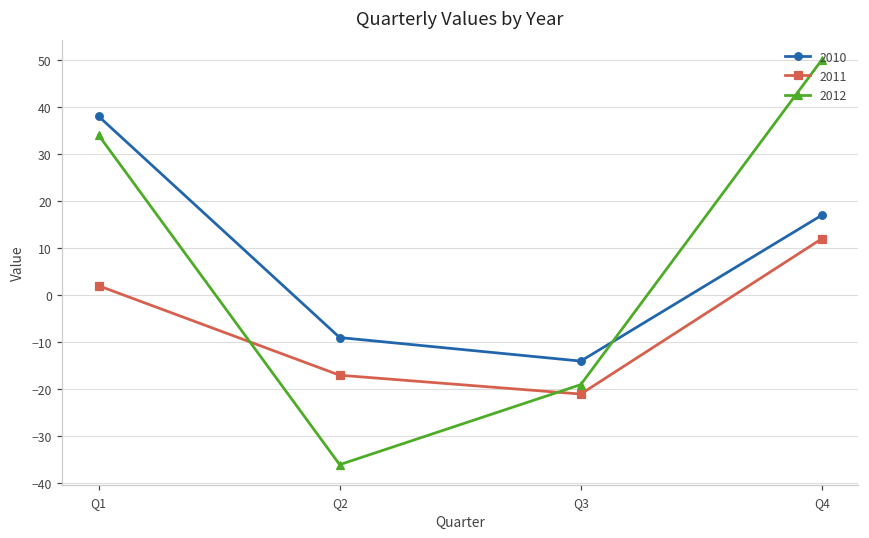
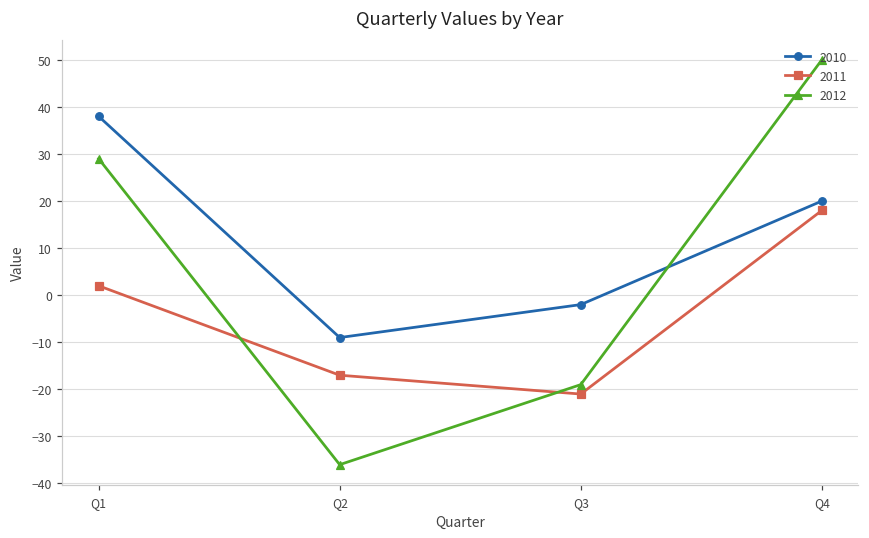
  {
    "2010": {
      "Q1": 38,
      "Q2": -9,
-     "Q3": -14,
-     "Q4": 17
+     "Q3": -2,
+     "Q4": 20
    },
    "2011": {
      "Q1": 2,
      "Q2": -17,
      "Q3": -21,
-     "Q4": 12
+     "Q4": 18
    },
    "2012": {
-     "Q1": 34,
+     "Q1": 29,
      "Q2": -36,
      "Q3": -19,
      "Q4": 50
    }
  }
